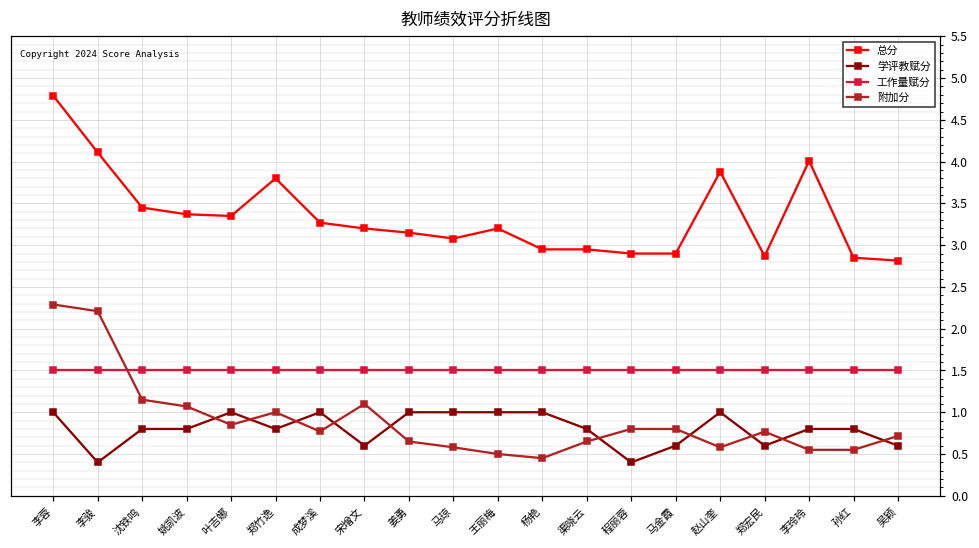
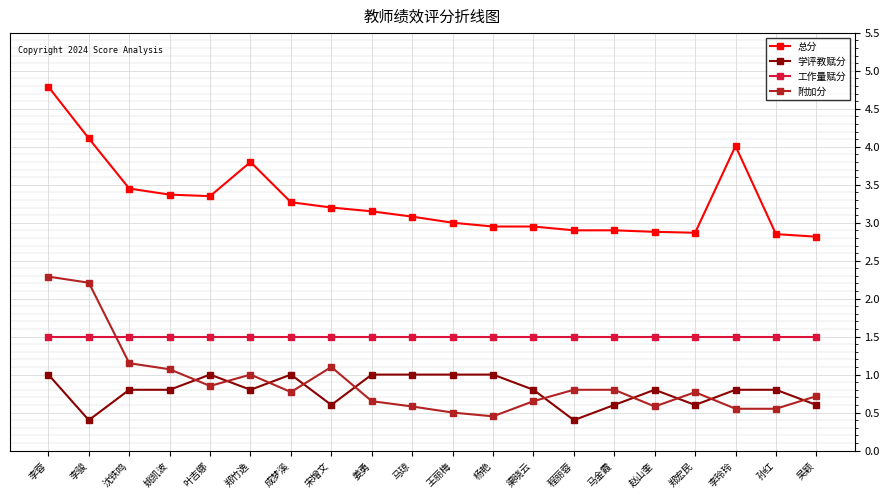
  {
    "总分": {
      "李蓉": 4.8,
      "李骏": 4.1,
      "沈铁鸣": 3.5,
      "姚凯波": 3.4,
      "叶吉娜": 3.4,
      "郑竹逸": 3.8,
      "成梦溪": 3.3,
      "宋增文": 3.2,
      "姜勇": 3.2,
      "马琼": 3.1,
-     "王丽梅": 3.2,
+     "王丽梅": 3.0,
      "杨艳": 3.0,
      "渠晓云": 3.0,
      "程丽蓉": 2.9,
      "马金霞": 2.9,
-     "赵山奎": 3.9,
+     "赵山奎": 2.9,
      "郑宏民": 2.9,
      "李玲玲": 4.0,
      "孙红": 2.9,
      "吴颖": 2.8
    },
    "学评教赋分": {
      "李蓉": 1.0,
      "李骏": 0.4,
      "沈铁鸣": 0.8,
      "姚凯波": 0.8,
      "叶吉娜": 1.0,
      "郑竹逸": 0.8,
      "成梦溪": 1.0,
      "宋增文": 0.6,
      "姜勇": 1.0,
      "马琼": 1.0,
      "王丽梅": 1.0,
      "杨艳": 1.0,
      "渠晓云": 0.8,
      "程丽蓉": 0.4,
      "马金霞": 0.6,
-     "赵山奎": 1.0,
+     "赵山奎": 0.8,
      "郑宏民": 0.6,
      "李玲玲": 0.8,
      "孙红": 0.8,
      "吴颖": 0.6
    }
  }
